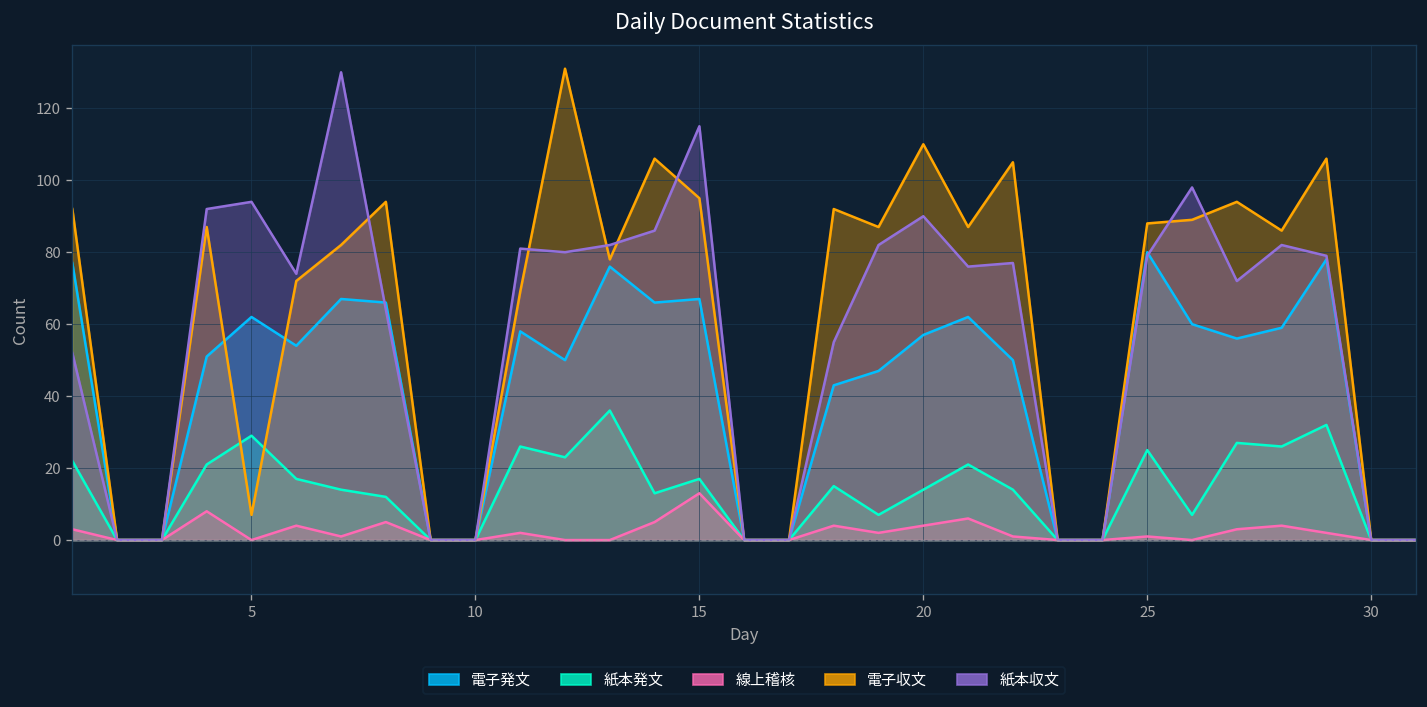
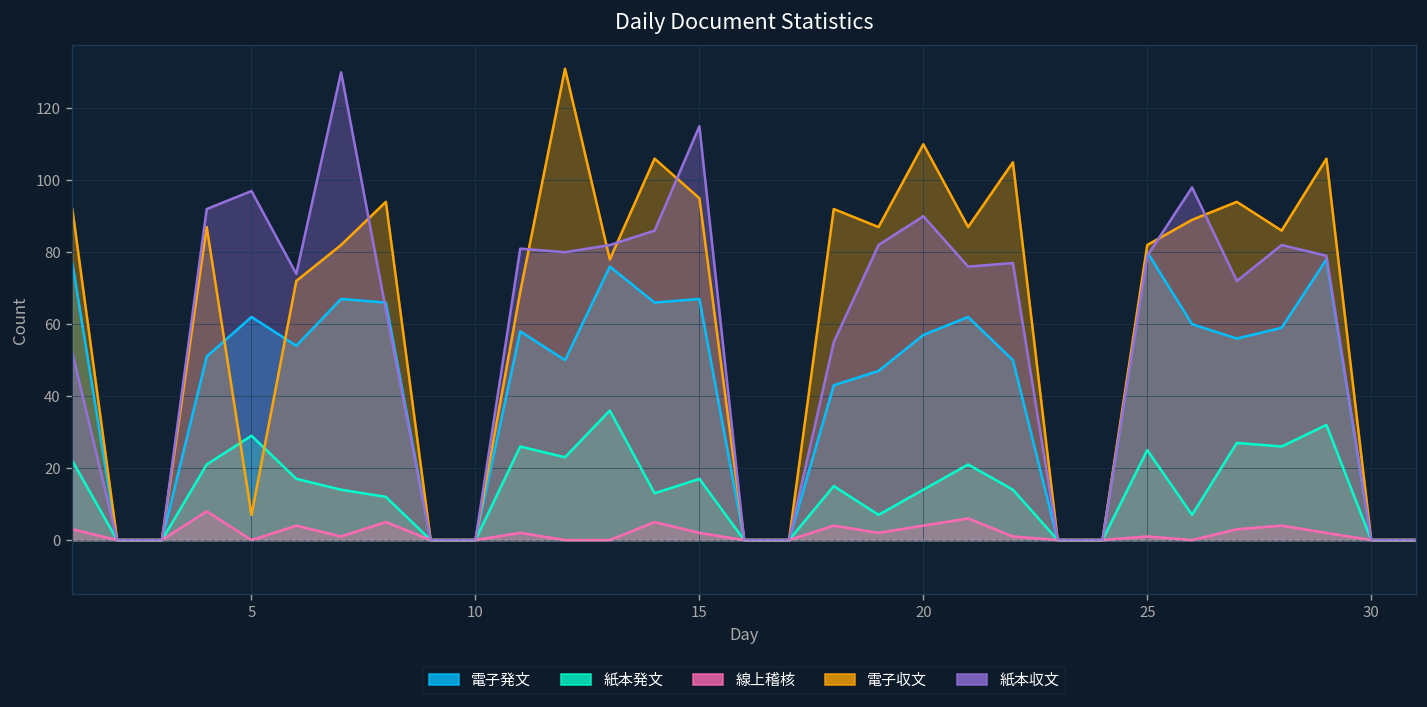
  {
    "線上稽核": {
      "5": 0,
-     "15": 13,
+     "15": 2,
      "20": 4,
      "25": 1
    },
    "電子収文": {
      "5": 7,
      "15": 95,
      "20": 110,
-     "25": 88
+     "25": 82
    },
    "紙本収文": {
-     "5": 94,
+     "5": 97,
      "15": 115,
      "20": 90,
      "25": 79
    }
  }
